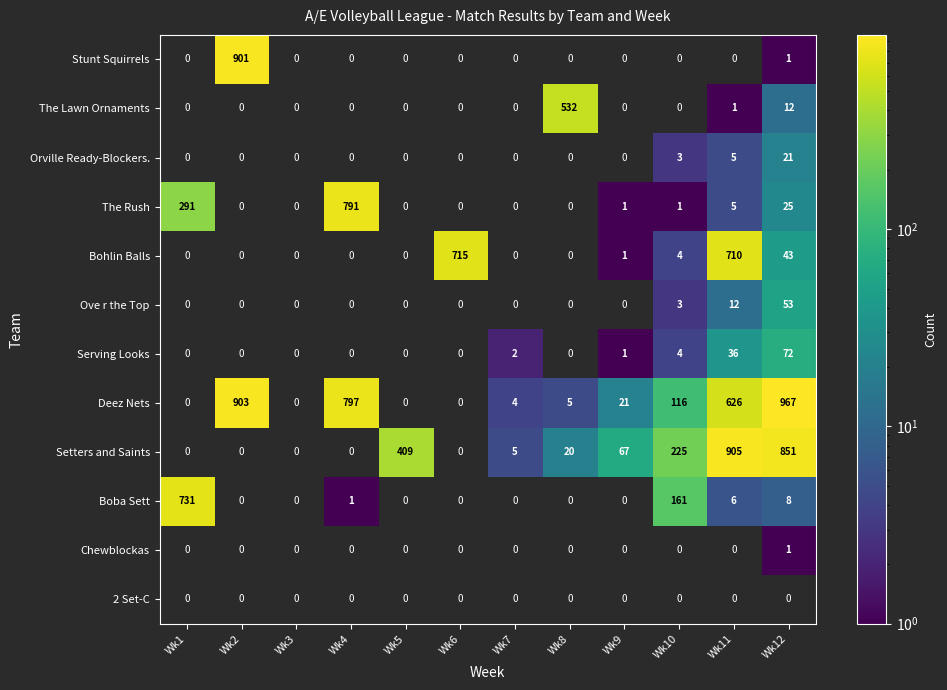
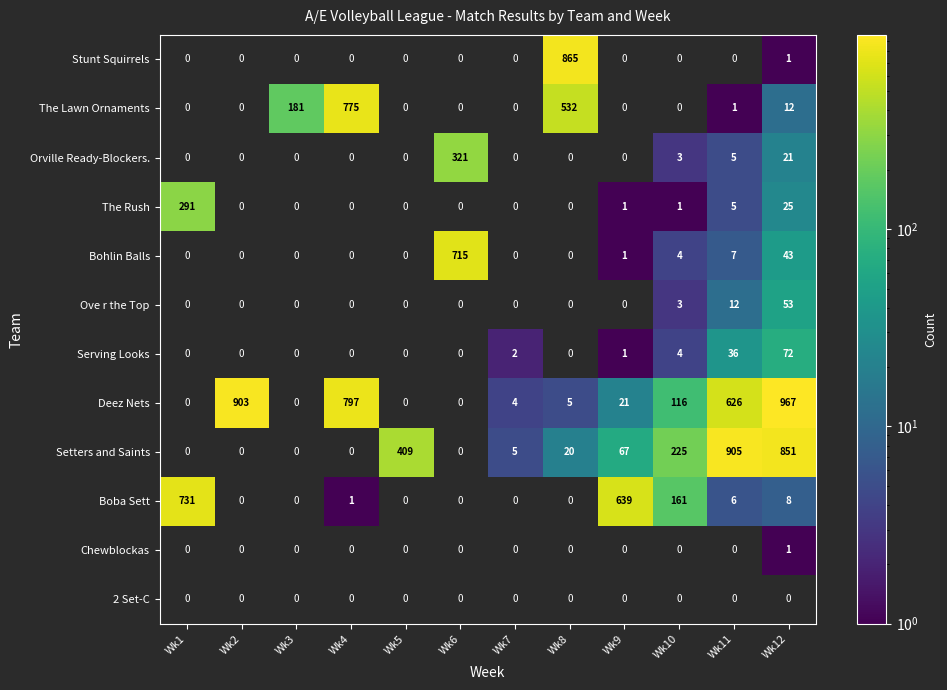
  {
    "Stunt Squirrels": {
      "Wk1": 0,
-     "Wk2": 901,
+     "Wk2": 0,
      "Wk3": 0,
      "Wk4": 0,
      "Wk5": 0,
      "Wk6": 0,
      "Wk7": 0,
-     "Wk8": 0,
+     "Wk8": 865,
      "Wk9": 0,
      "Wk10": 0,
      "Wk11": 0,
      "Wk12": 1
    },
    "The Lawn Ornaments": {
      "Wk1": 0,
      "Wk2": 0,
-     "Wk3": 0,
-     "Wk4": 0,
+     "Wk3": 181,
+     "Wk4": 775,
      "Wk5": 0,
      "Wk6": 0,
      "Wk7": 0,
      "Wk8": 532,
      "Wk9": 0,
      "Wk10": 0,
      "Wk11": 1,
      "Wk12": 12
    },
    "Orville Ready-Blockers.": {
      "Wk1": 0,
      "Wk2": 0,
      "Wk3": 0,
      "Wk4": 0,
      "Wk5": 0,
-     "Wk6": 0,
+     "Wk6": 321,
      "Wk7": 0,
      "Wk8": 0,
      "Wk9": 0,
      "Wk10": 3,
      "Wk11": 5,
      "Wk12": 21
    },
    "The Rush": {
      "Wk1": 291,
      "Wk2": 0,
      "Wk3": 0,
-     "Wk4": 791,
+     "Wk4": 0,
      "Wk5": 0,
      "Wk6": 0,
      "Wk7": 0,
      "Wk8": 0,
      "Wk9": 1,
      "Wk10": 1,
      "Wk11": 5,
      "Wk12": 25
    },
    "Bohlin Balls": {
      "Wk1": 0,
      "Wk2": 0,
      "Wk3": 0,
      "Wk4": 0,
      "Wk5": 0,
      "Wk6": 715,
      "Wk7": 0,
      "Wk8": 0,
      "Wk9": 1,
      "Wk10": 4,
-     "Wk11": 710,
+     "Wk11": 7,
      "Wk12": 43
    },
    "Ove r the Top": {
      "Wk1": 0,
      "Wk2": 0,
      "Wk3": 0,
      "Wk4": 0,
      "Wk5": 0,
      "Wk6": 0,
      "Wk7": 0,
      "Wk8": 0,
      "Wk9": 0,
      "Wk10": 3,
      "Wk11": 12,
      "Wk12": 53
    },
    "Serving Looks": {
      "Wk1": 0,
      "Wk2": 0,
      "Wk3": 0,
      "Wk4": 0,
      "Wk5": 0,
      "Wk6": 0,
      "Wk7": 2,
      "Wk8": 0,
      "Wk9": 1,
      "Wk10": 4,
      "Wk11": 36,
      "Wk12": 72
    },
    "Deez Nets": {
      "Wk1": 0,
      "Wk2": 903,
      "Wk3": 0,
      "Wk4": 797,
      "Wk5": 0,
      "Wk6": 0,
      "Wk7": 4,
      "Wk8": 5,
      "Wk9": 21,
      "Wk10": 116,
      "Wk11": 626,
      "Wk12": 967
    },
    "Setters and Saints": {
      "Wk1": 0,
      "Wk2": 0,
      "Wk3": 0,
      "Wk4": 0,
      "Wk5": 409,
      "Wk6": 0,
      "Wk7": 5,
      "Wk8": 20,
      "Wk9": 67,
      "Wk10": 225,
      "Wk11": 905,
      "Wk12": 851
    },
    "Boba Sett": {
      "Wk1": 731,
      "Wk2": 0,
      "Wk3": 0,
      "Wk4": 1,
      "Wk5": 0,
      "Wk6": 0,
      "Wk7": 0,
      "Wk8": 0,
-     "Wk9": 0,
+     "Wk9": 639,
      "Wk10": 161,
      "Wk11": 6,
      "Wk12": 8
    },
    "Chewblockas": {
      "Wk1": 0,
      "Wk2": 0,
      "Wk3": 0,
      "Wk4": 0,
      "Wk5": 0,
      "Wk6": 0,
      "Wk7": 0,
      "Wk8": 0,
      "Wk9": 0,
      "Wk10": 0,
      "Wk11": 0,
      "Wk12": 1
    },
    "2 Set-C": {
      "Wk1": 0,
      "Wk2": 0,
      "Wk3": 0,
      "Wk4": 0,
      "Wk5": 0,
      "Wk6": 0,
      "Wk7": 0,
      "Wk8": 0,
      "Wk9": 0,
      "Wk10": 0,
      "Wk11": 0,
      "Wk12": 0
    }
  }
